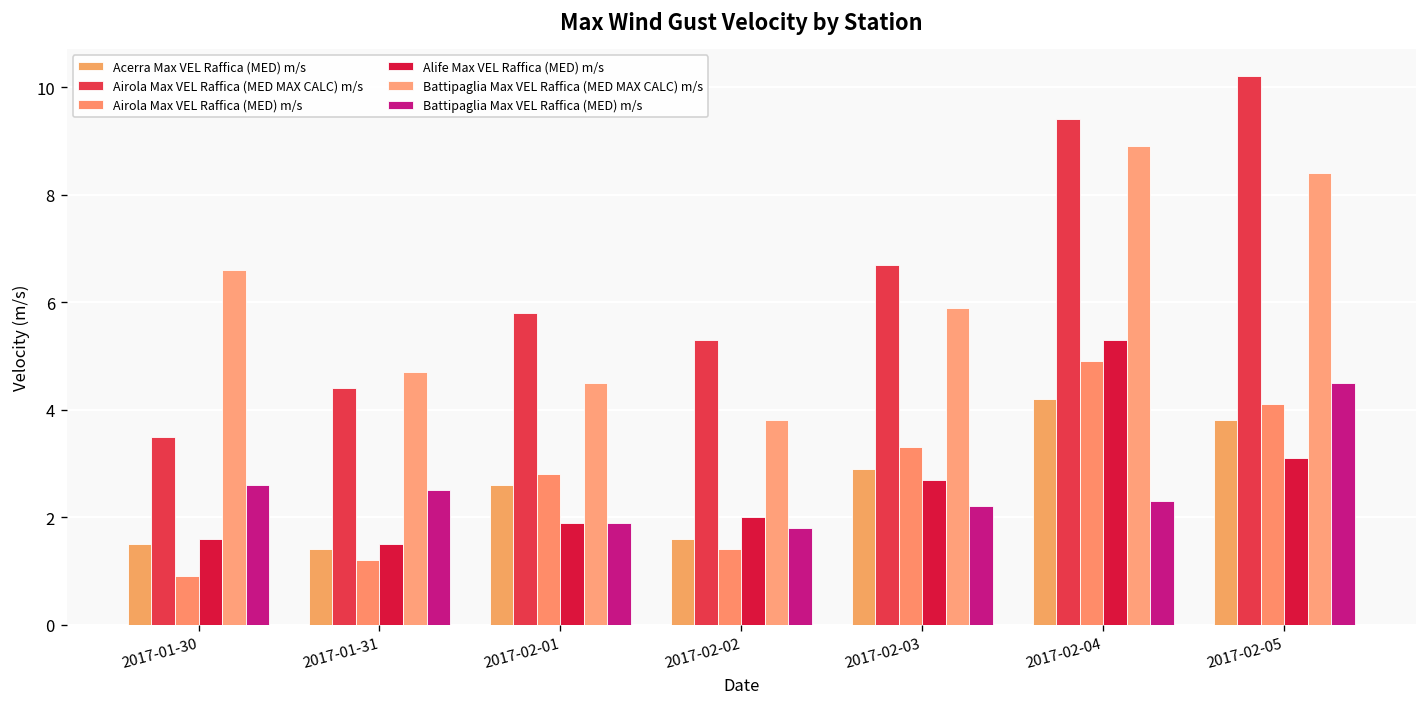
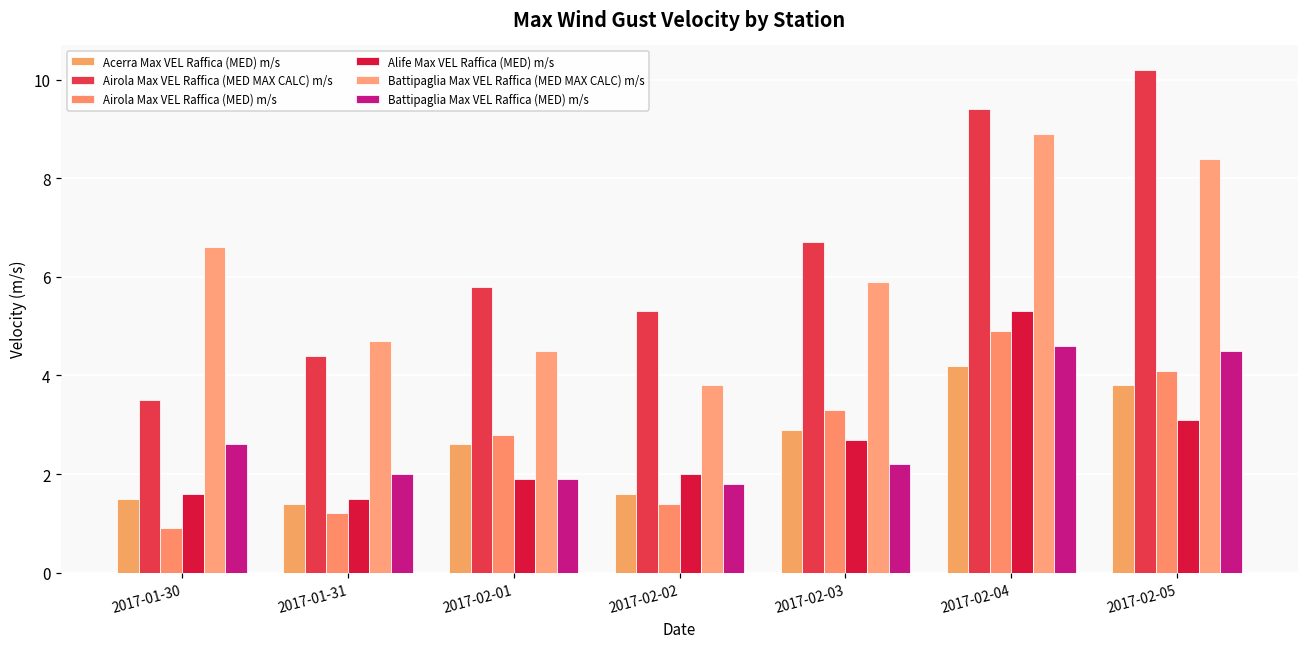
  {
    "Battipaglia Max VEL Raffica (MED) m/s": {
      "2017-01-30": 2.6,
-     "2017-01-31": 2.5,
+     "2017-01-31": 2.0,
      "2017-02-01": 1.9,
      "2017-02-02": 1.8,
      "2017-02-03": 2.2,
-     "2017-02-04": 2.3,
+     "2017-02-04": 4.6,
      "2017-02-05": 4.5
    }
  }
